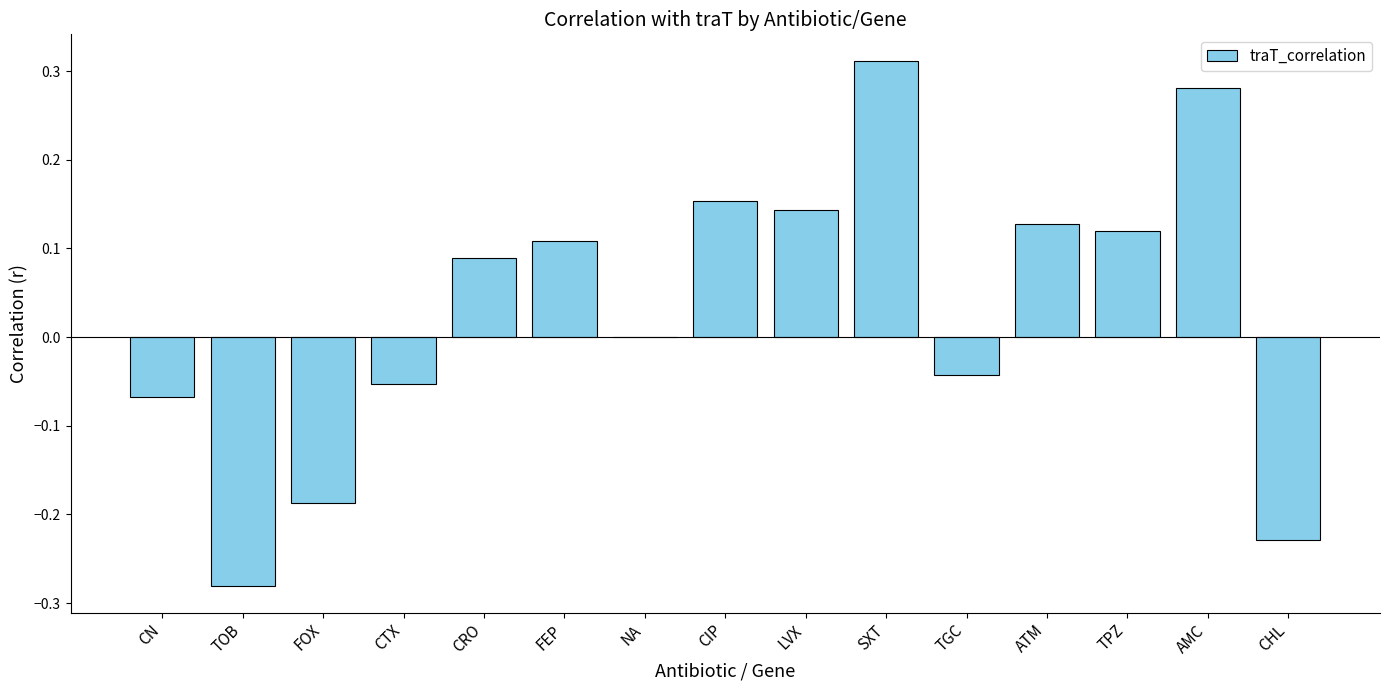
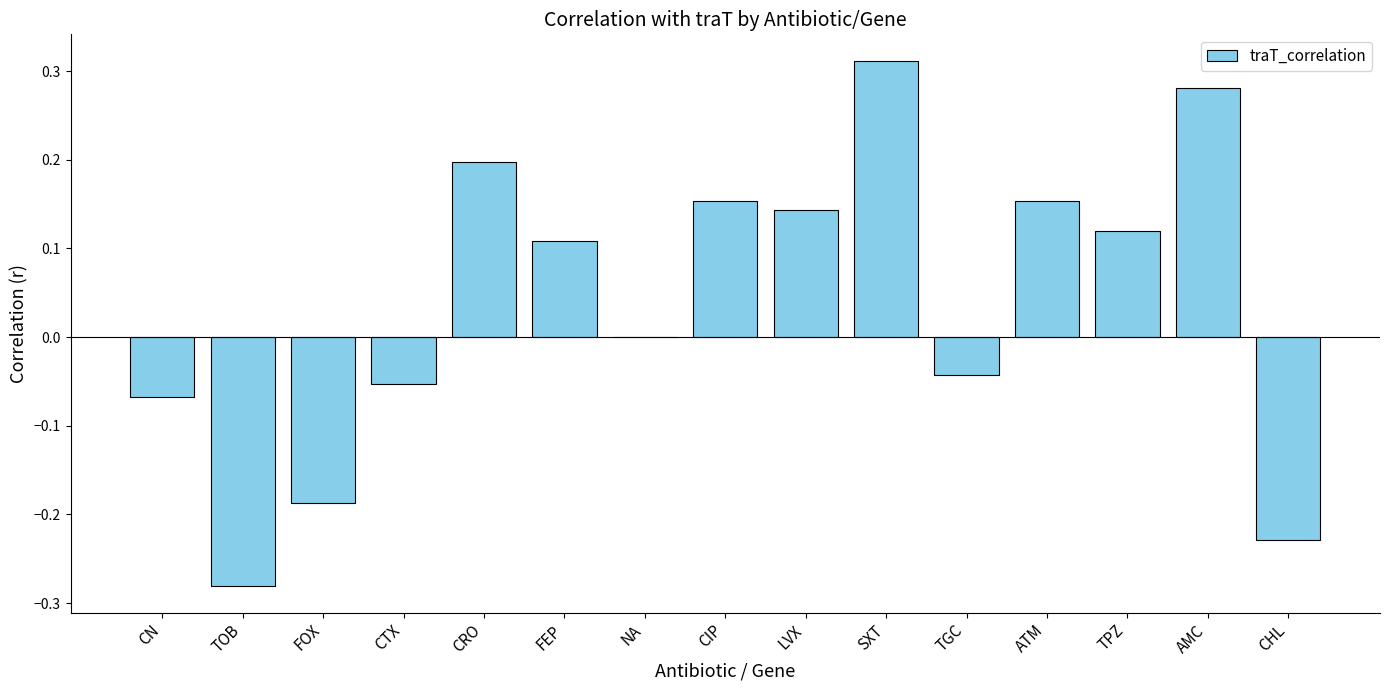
  {
    "CN": -0.07,
    "TOB": -0.28,
    "FOX": -0.19,
    "CTX": -0.05,
-   "CRO": 0.09,
+   "CRO": 0.20,
    "FEP": 0.11,
    "NA": 0.00,
    "CIP": 0.15,
    "LVX": 0.14,
    "SXT": 0.31,
    "TGC": -0.04,
-   "ATM": 0.13,
+   "ATM": 0.15,
    "TPZ": 0.12,
    "AMC": 0.28,
    "CHL": -0.23
  }
